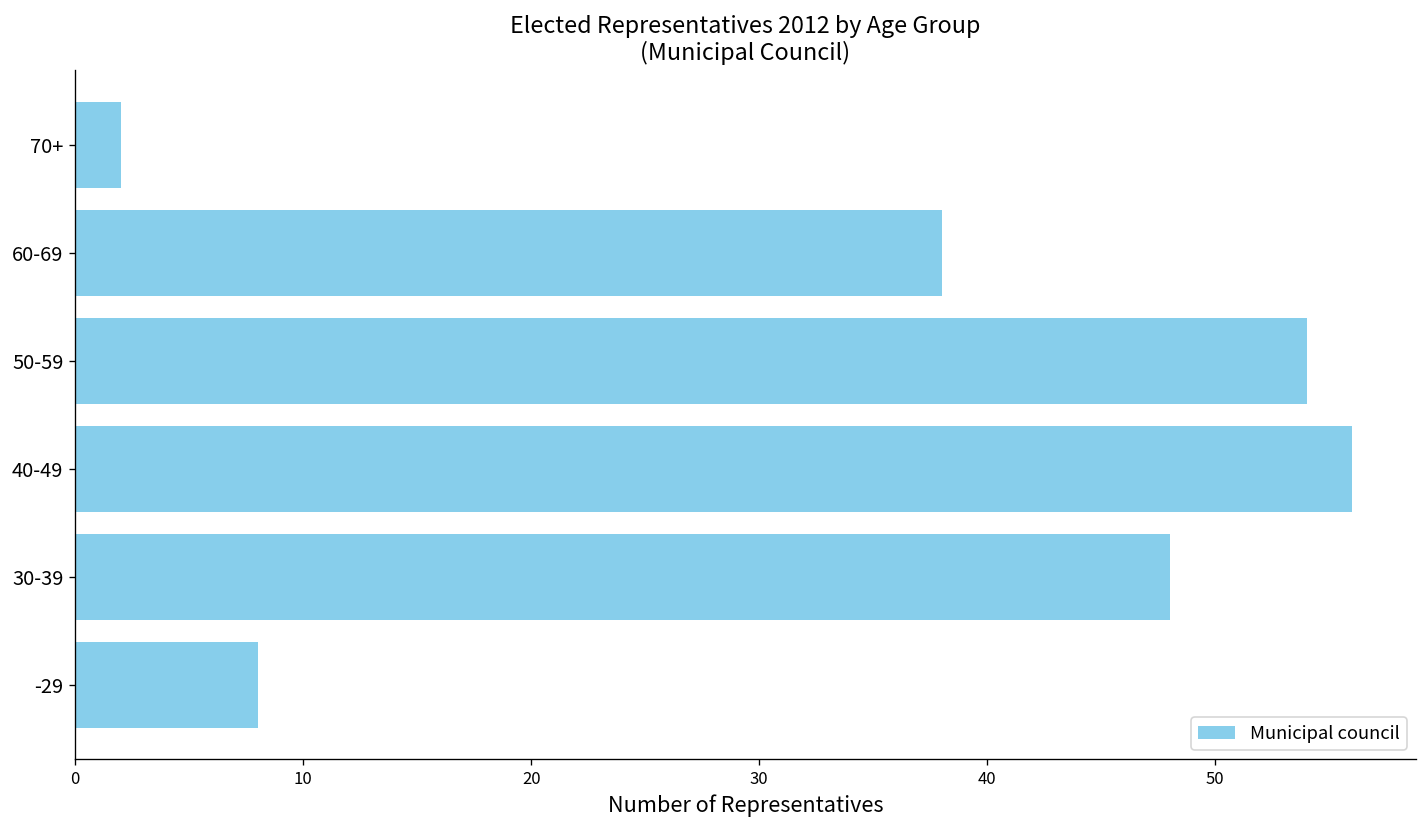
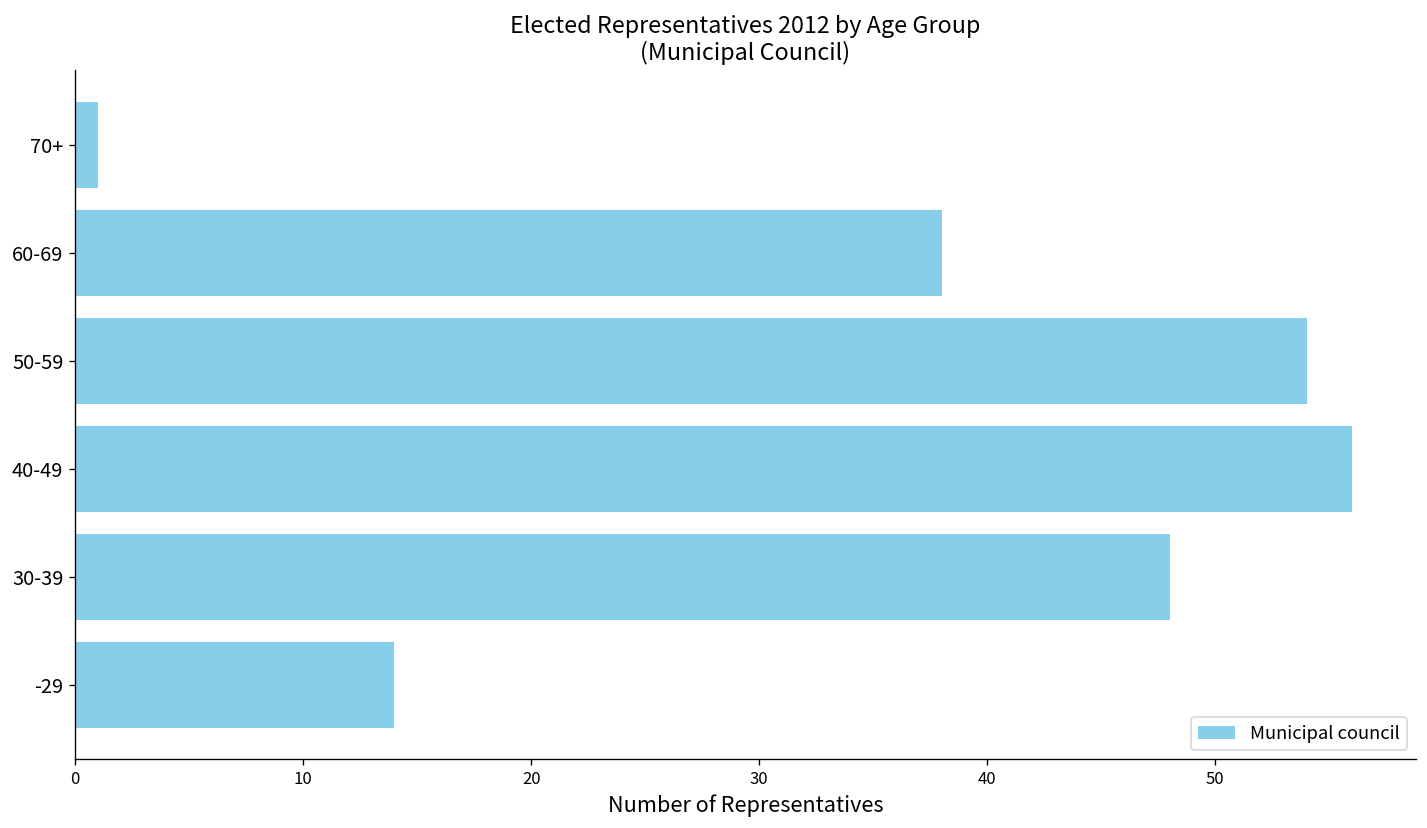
  {
-   "70+": 2,
+   "70+": 1,
    "60-69": 38,
    "50-59": 54,
    "40-49": 56,
    "30-39": 48,
-   "-29": 8
+   "-29": 14
  }
